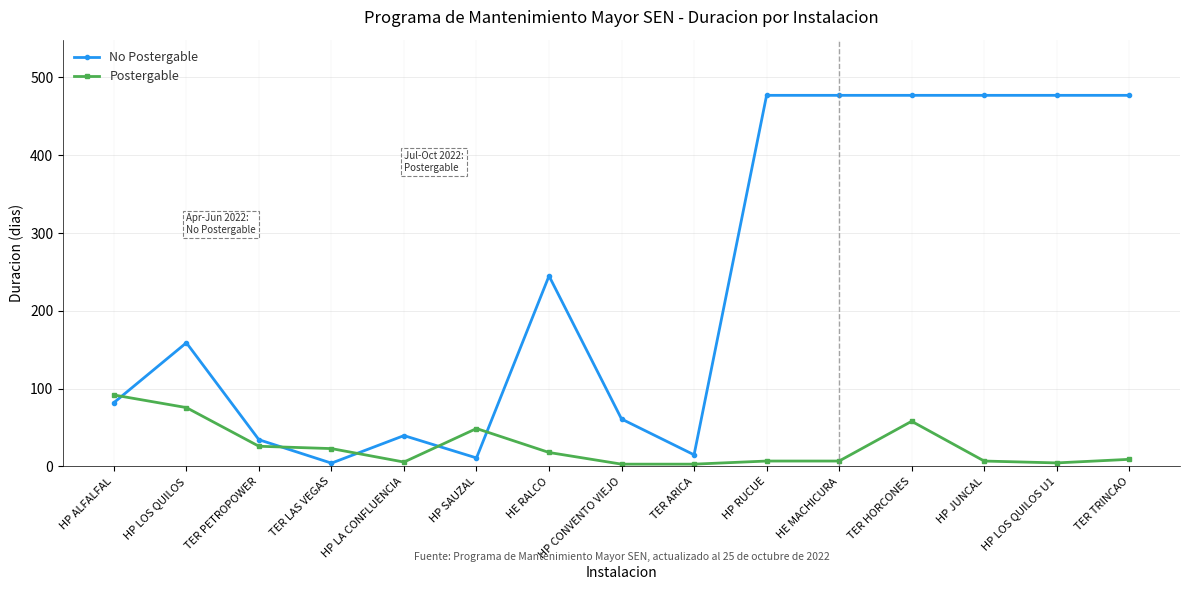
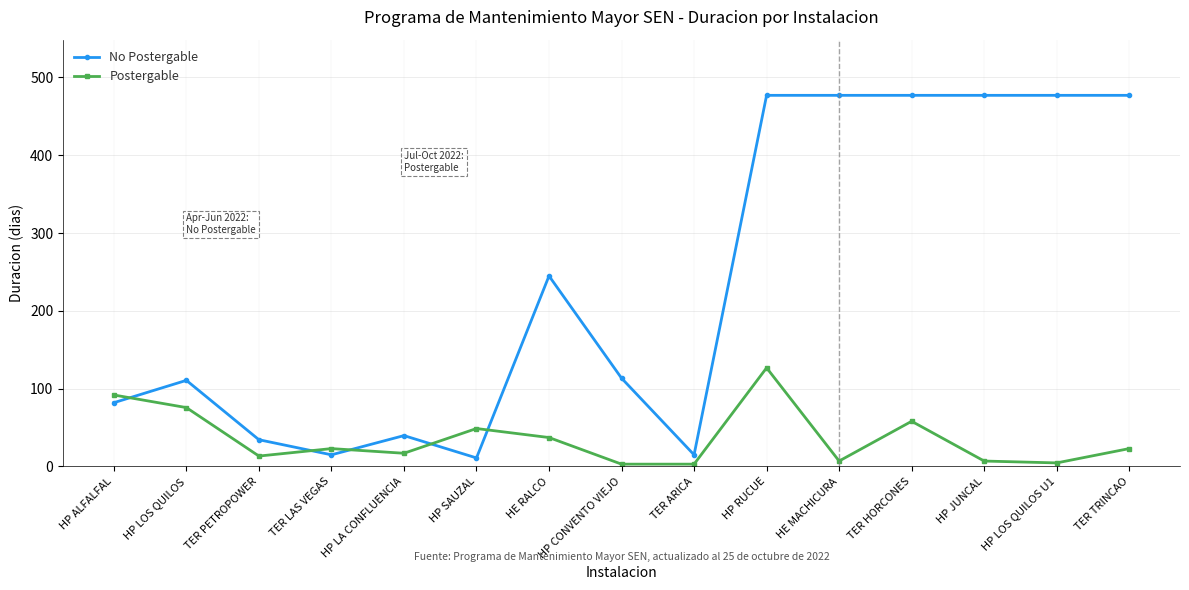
  {
    "No Postergable": {
      "HP ALFALFAL": 80,
-     "HP LOS QUILOS": 160,
+     "HP LOS QUILOS": 110,
      "TER PETROPOWER": 30,
-     "TER LAS VEGAS": 0,
+     "TER LAS VEGAS": 20,
      "HP LA CONFLUENCIA": 40,
      "HP SAUZAL": 10,
      "HE RALCO": 240,
-     "HP CONVENTO VIEJO": 60,
+     "HP CONVENTO VIEJO": 110,
      "TER ARICA": 20,
      "HP RUCUE": 480,
      "HE MACHICURA": 480,
      "TER HORCONES": 480,
      "HP JUNCAL": 480,
      "HP LOS QUILOS U1": 480,
      "TER TRINCAO": 480
    },
    "Postergable": {
      "HP ALFALFAL": 90,
      "HP LOS QUILOS": 80,
-     "TER PETROPOWER": 30,
+     "TER PETROPOWER": 10,
      "TER LAS VEGAS": 20,
-     "HP LA CONFLUENCIA": 10,
+     "HP LA CONFLUENCIA": 20,
      "HP SAUZAL": 50,
-     "HE RALCO": 20,
+     "HE RALCO": 40,
      "HP CONVENTO VIEJO": 0,
      "TER ARICA": 0,
-     "HP RUCUE": 10,
+     "HP RUCUE": 130,
      "HE MACHICURA": 10,
      "TER HORCONES": 60,
      "HP JUNCAL": 10,
      "HP LOS QUILOS U1": 0,
-     "TER TRINCAO": 10
+     "TER TRINCAO": 20
    }
  }
